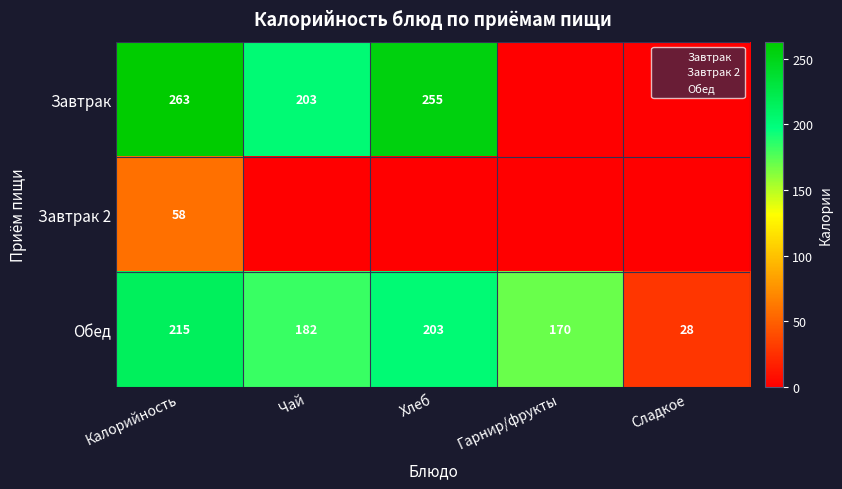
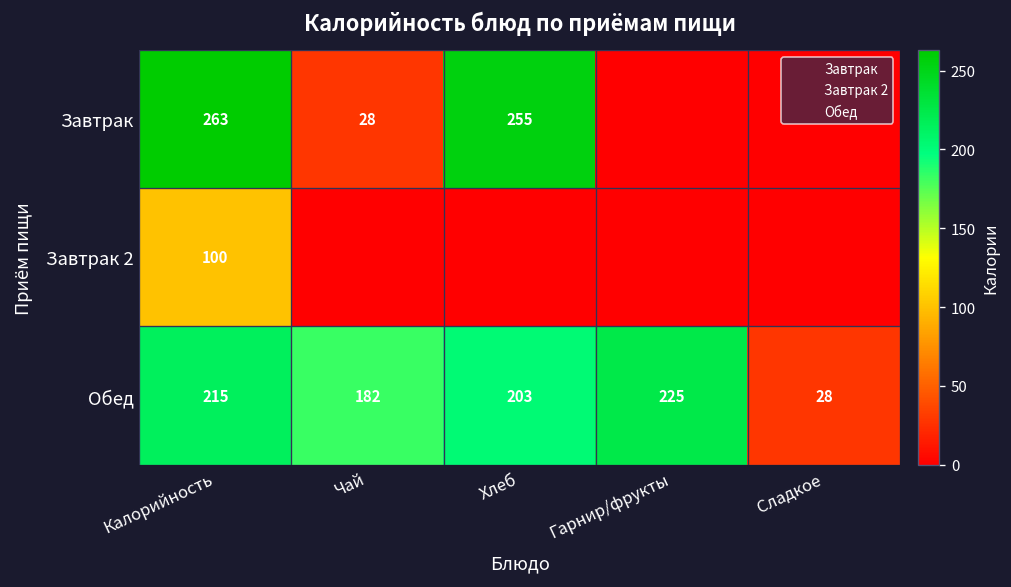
  {
    "Завтрак": {
      "Калорийность": 263,
-     "Чай": 203,
+     "Чай": 28,
      "Хлеб": 255
    },
    "Завтрак 2": {
-     "Калорийность": 58
+     "Калорийность": 100
    },
    "Обед": {
      "Калорийность": 215,
      "Чай": 182,
      "Хлеб": 203,
-     "Гарнир/фрукты": 170,
+     "Гарнир/фрукты": 225,
      "Сладкое": 28
    }
  }
